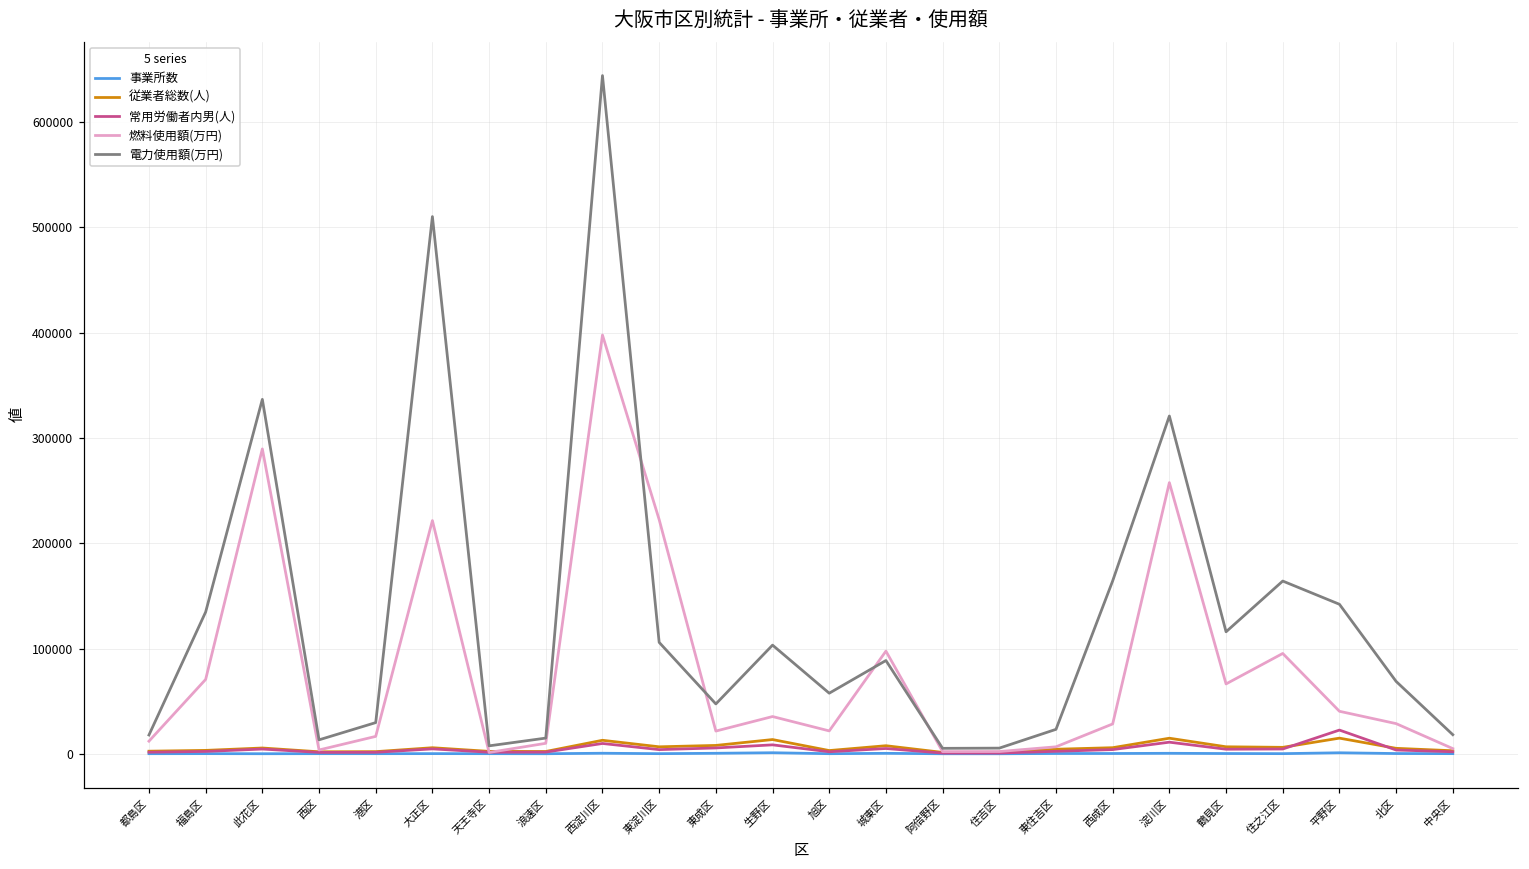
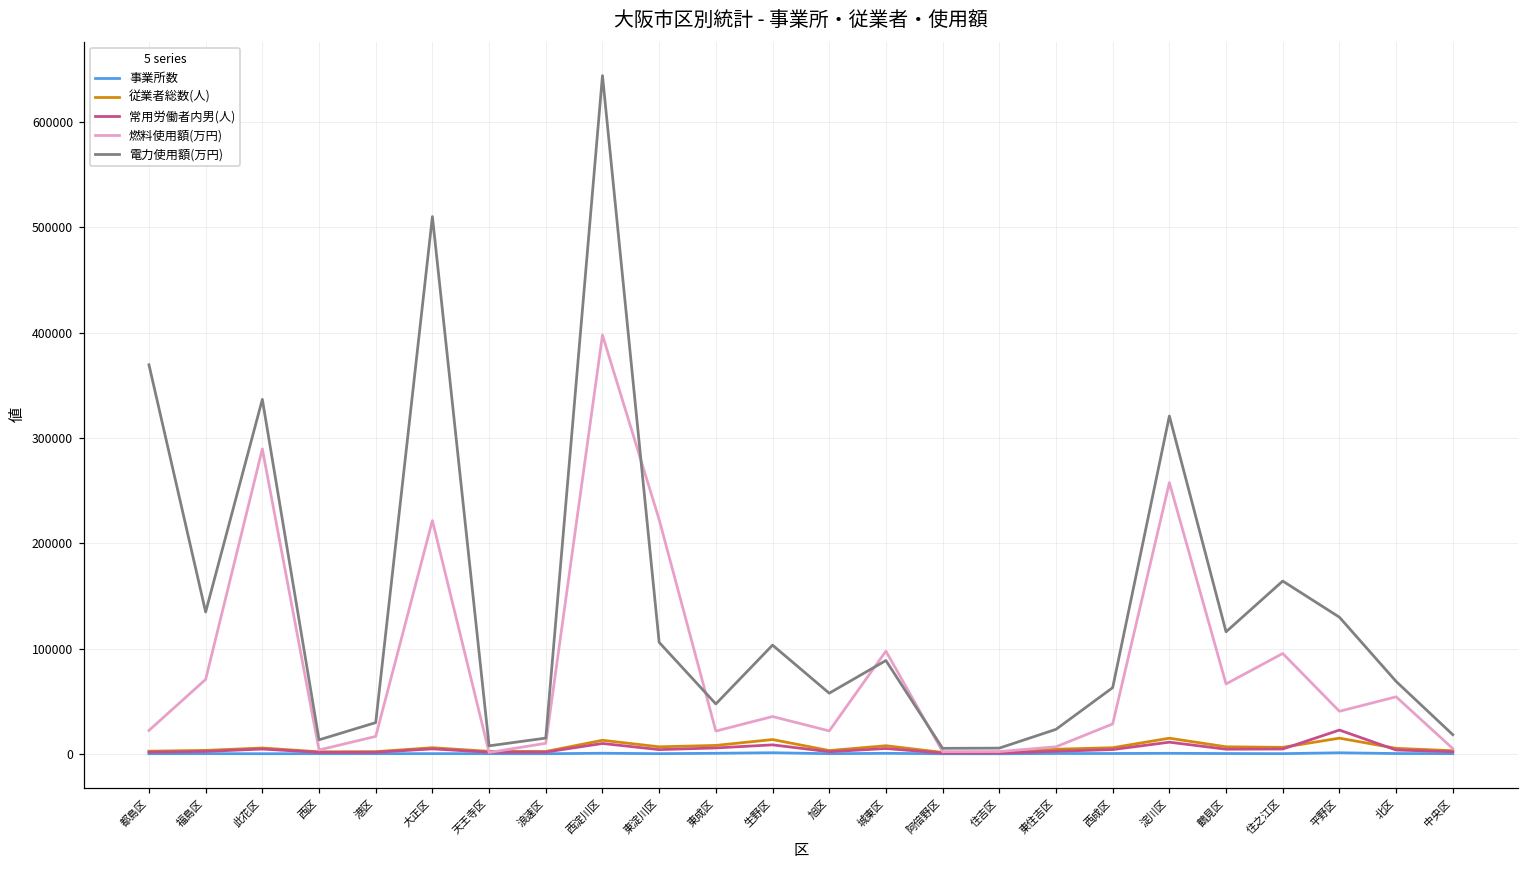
  {
    "事業所数": {
      "此花区": 0,
      "大正区": 0,
      "西淀川区": 0,
      "東淀川区": 0,
      "東成区": 0,
      "生野区": 0,
      "城東区": 0,
      "西成区": 0,
      "淀川区": 0,
      "鶴見区": 0,
      "住之江区": 0,
      "平野区": 0,
      "北区": 0
    },
    "従業者総数(人)": {
      "西淀川区": 10000,
      "東淀川区": 10000,
      "生野区": 10000,
      "城東区": 10000,
      "淀川区": 10000,
      "平野区": 10000
    },
    "常用労働者内男(人)": {
      "西淀川区": 10000,
      "東淀川区": 0,
      "生野区": 10000,
      "城東区": 10000,
      "淀川区": 10000,
      "平野区": 20000
    },
    "燃料使用額(万円)": {
-     "都島区": 10000,
+     "都島区": 20000,
      "福島区": 70000,
      "此花区": 290000,
      "港区": 20000,
      "大正区": 220000,
      "浪速区": 10000,
      "西淀川区": 400000,
      "東淀川区": 220000,
      "東成区": 20000,
      "生野区": 40000,
      "旭区": 20000,
      "城東区": 100000,
      "西成区": 30000,
      "淀川区": 260000,
      "鶴見区": 70000,
      "住之江区": 100000,
      "平野区": 40000,
-     "北区": 30000
+     "北区": 50000
    },
    "電力使用額(万円)": {
-     "都島区": 20000,
+     "都島区": 370000,
      "福島区": 130000,
      "此花区": 340000,
      "西区": 10000,
      "港区": 30000,
      "大正区": 510000,
      "天王寺区": 10000,
      "浪速区": 10000,
      "西淀川区": 640000,
      "東淀川区": 110000,
      "東成区": 50000,
      "生野区": 100000,
      "旭区": 60000,
      "城東区": 90000,
      "阿倍野区": 10000,
      "住吉区": 10000,
      "東住吉区": 20000,
-     "西成区": 160000,
+     "西成区": 60000,
      "淀川区": 320000,
      "鶴見区": 120000,
      "住之江区": 160000,
-     "平野区": 140000,
+     "平野区": 130000,
      "北区": 70000,
      "中央区": 20000
    }
  }
